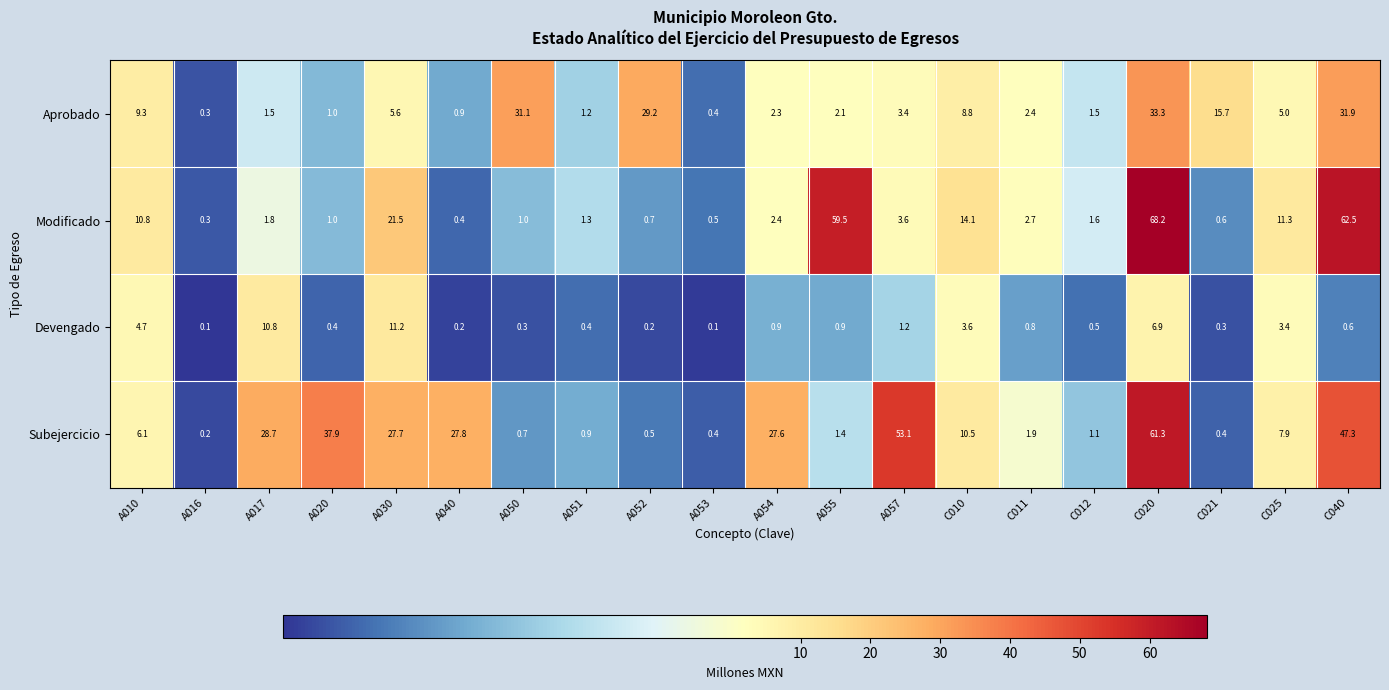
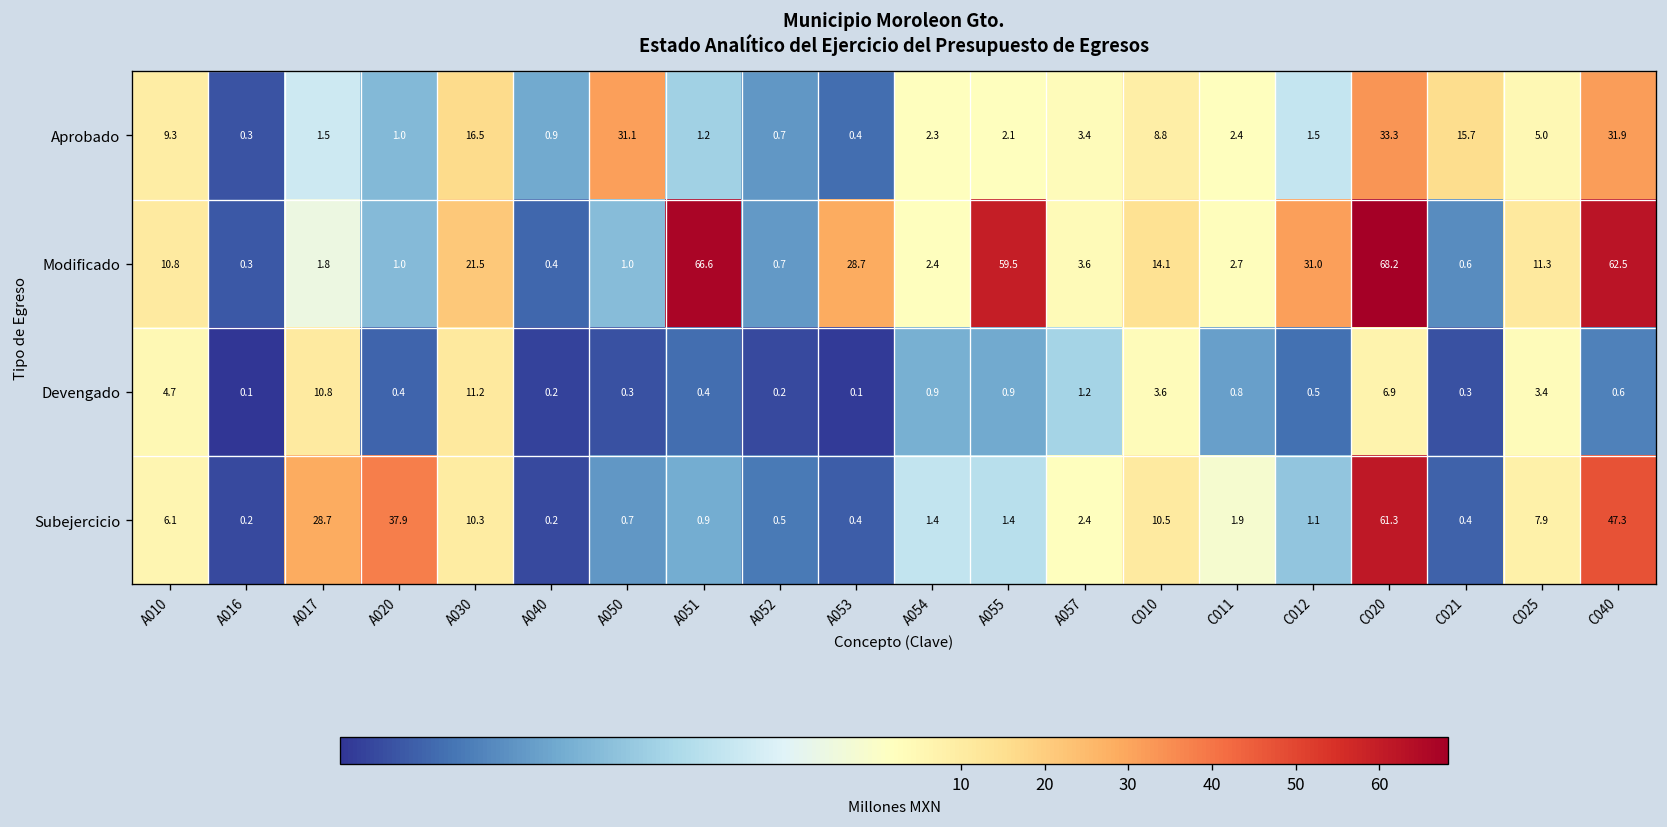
  {
    "Aprobado": {
      "A010": 9.3,
      "A016": 0.3,
      "A017": 1.5,
      "A020": 1.0,
-     "A030": 5.6,
+     "A030": 16.5,
      "A040": 0.9,
      "A050": 31.1,
      "A051": 1.2,
-     "A052": 29.2,
+     "A052": 0.7,
      "A053": 0.4,
      "A054": 2.3,
      "A055": 2.1,
      "A057": 3.4,
      "C010": 8.8,
      "C011": 2.4,
      "C012": 1.5,
      "C020": 33.3,
      "C021": 15.7,
      "C025": 5.0,
      "C040": 31.9
    },
    "Modificado": {
      "A010": 10.8,
      "A016": 0.3,
      "A017": 1.8,
      "A020": 1.0,
      "A030": 21.5,
      "A040": 0.4,
      "A050": 1.0,
-     "A051": 1.3,
+     "A051": 66.6,
      "A052": 0.7,
-     "A053": 0.5,
+     "A053": 28.7,
      "A054": 2.4,
      "A055": 59.5,
      "A057": 3.6,
      "C010": 14.1,
      "C011": 2.7,
-     "C012": 1.6,
+     "C012": 31.0,
      "C020": 68.2,
      "C021": 0.6,
      "C025": 11.3,
      "C040": 62.5
    },
    "Devengado": {
      "A010": 4.7,
      "A016": 0.1,
      "A017": 10.8,
      "A020": 0.4,
      "A030": 11.2,
      "A040": 0.2,
      "A050": 0.3,
      "A051": 0.4,
      "A052": 0.2,
      "A053": 0.1,
      "A054": 0.9,
      "A055": 0.9,
      "A057": 1.2,
      "C010": 3.6,
      "C011": 0.8,
      "C012": 0.5,
      "C020": 6.9,
      "C021": 0.3,
      "C025": 3.4,
      "C040": 0.6
    },
    "Subejercicio": {
      "A010": 6.1,
      "A016": 0.2,
      "A017": 28.7,
      "A020": 37.9,
-     "A030": 27.7,
-     "A040": 27.8,
+     "A030": 10.3,
+     "A040": 0.2,
      "A050": 0.7,
      "A051": 0.9,
      "A052": 0.5,
      "A053": 0.4,
-     "A054": 27.6,
+     "A054": 1.4,
      "A055": 1.4,
-     "A057": 53.1,
+     "A057": 2.4,
      "C010": 10.5,
      "C011": 1.9,
      "C012": 1.1,
      "C020": 61.3,
      "C021": 0.4,
      "C025": 7.9,
      "C040": 47.3
    }
  }
